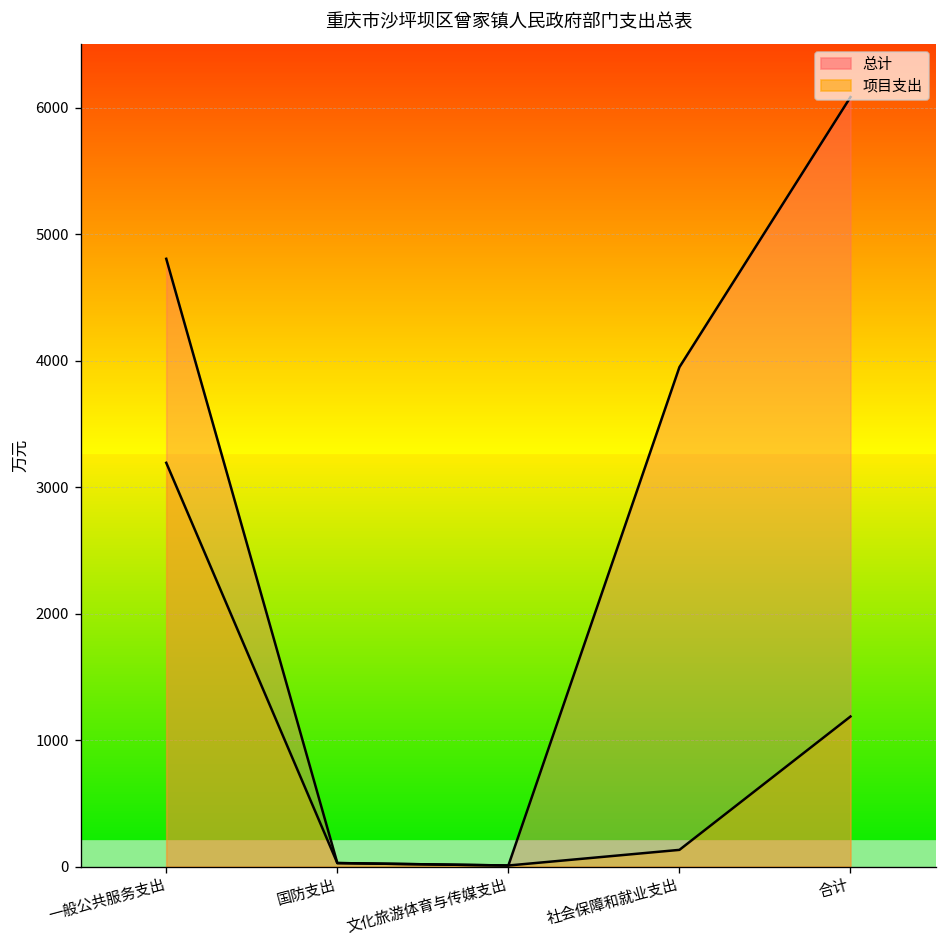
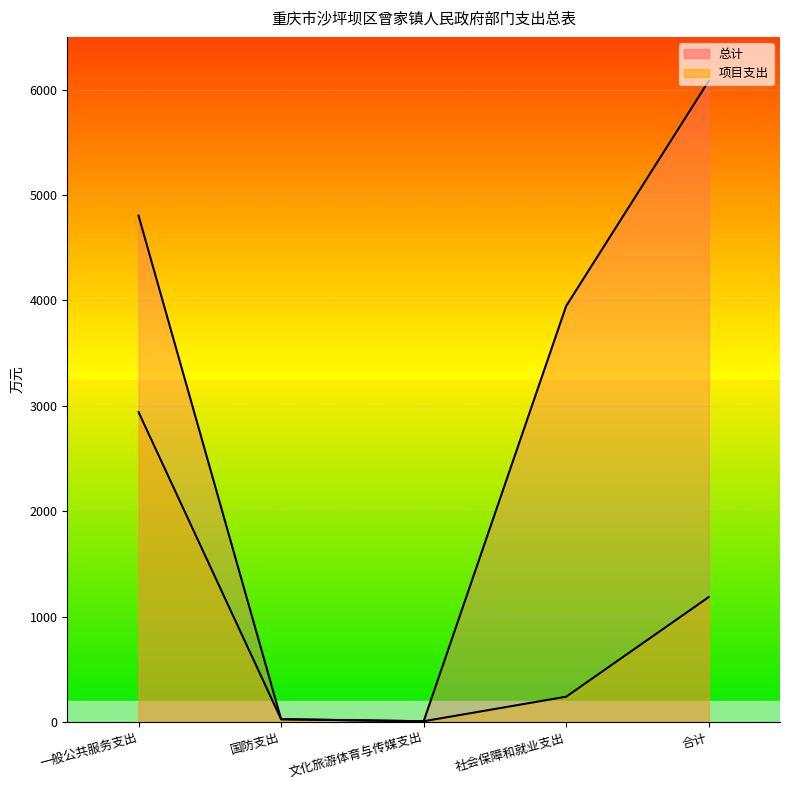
  {
    "总计": {
      "一般公共服务支出": 4800,
      "社会保障和就业支出": 3950
    },
    "项目支出": {
-     "一般公共服务支出": 3190,
-     "社会保障和就业支出": 130,
+     "一般公共服务支出": 2940,
+     "社会保障和就业支出": 240,
      "合计": 1190
    }
  }
